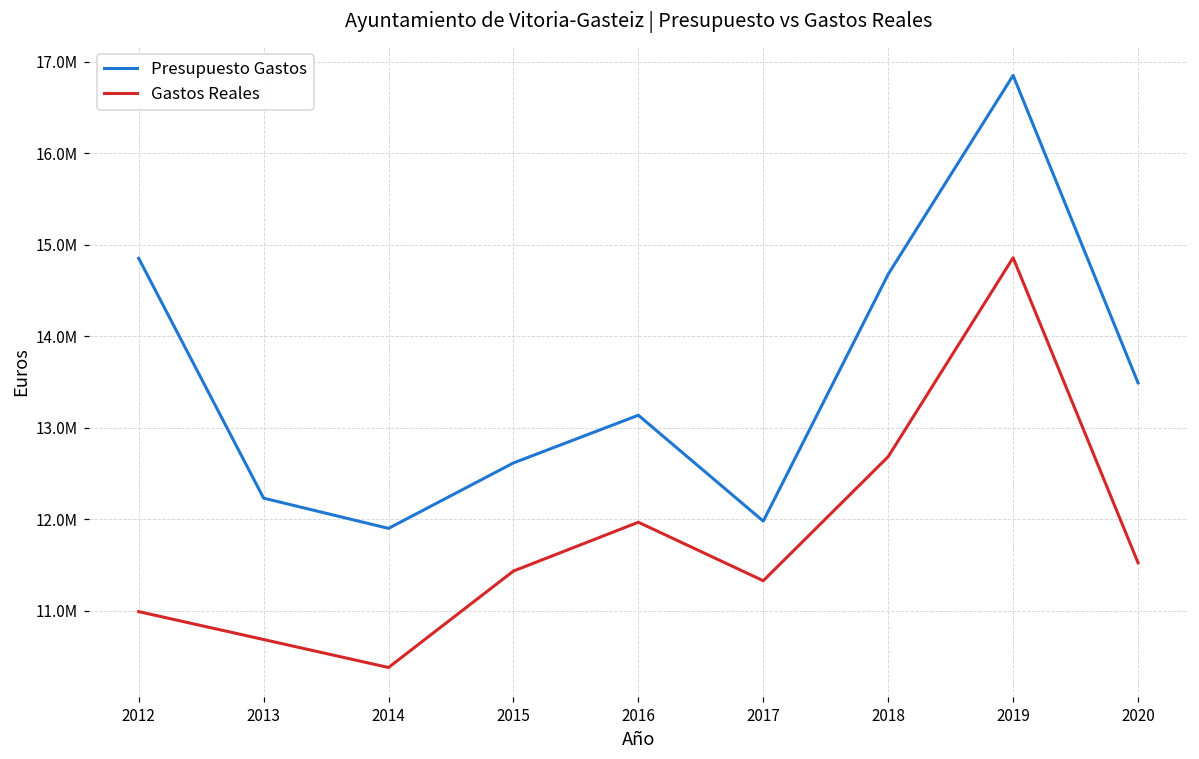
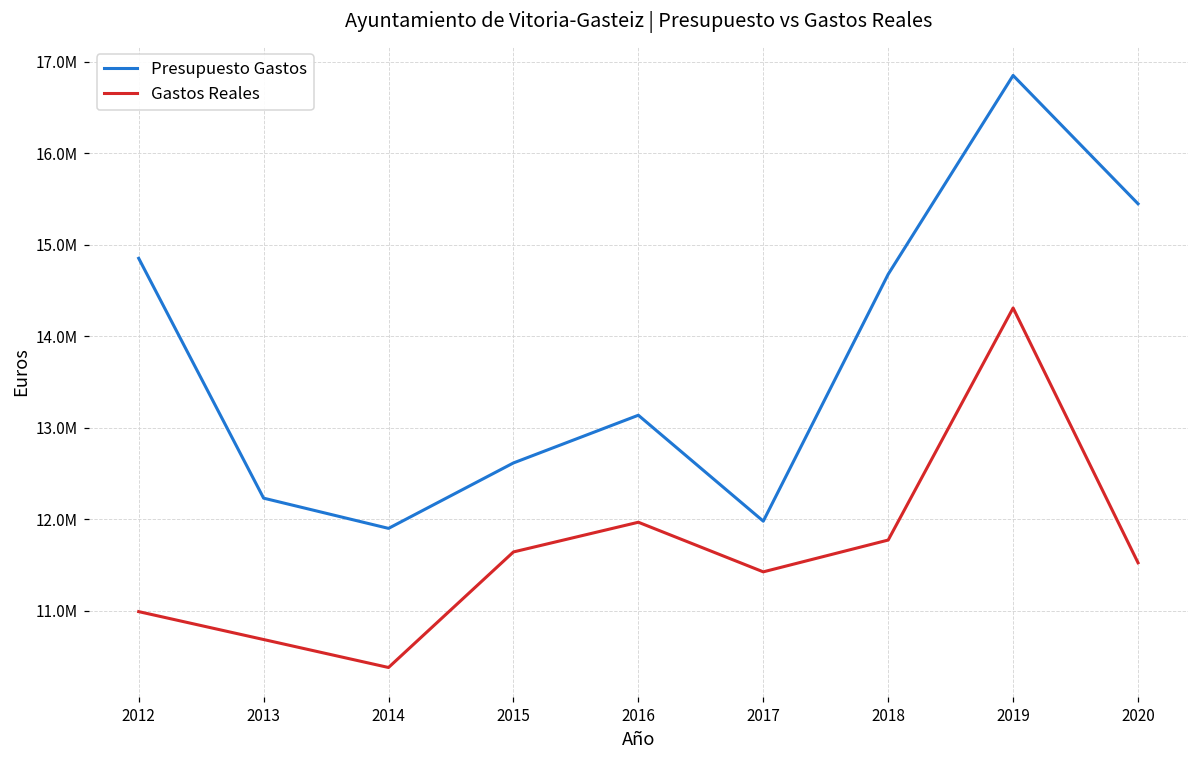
  {
    "Presupuesto Gastos": {
      "2012": 14900000,
      "2013": 12200000,
      "2014": 11900000,
      "2015": 12600000,
      "2016": 13100000,
      "2017": 12000000,
      "2018": 14700000,
      "2019": 16900000,
-     "2020": 13500000
+     "2020": 15400000
    },
    "Gastos Reales": {
      "2012": 11000000,
      "2013": 10700000,
      "2014": 10400000,
-     "2015": 11400000,
+     "2015": 11600000,
      "2016": 12000000,
-     "2017": 11300000,
-     "2018": 12700000,
-     "2019": 14900000,
+     "2017": 11400000,
+     "2018": 11800000,
+     "2019": 14300000,
      "2020": 11500000
    }
  }
